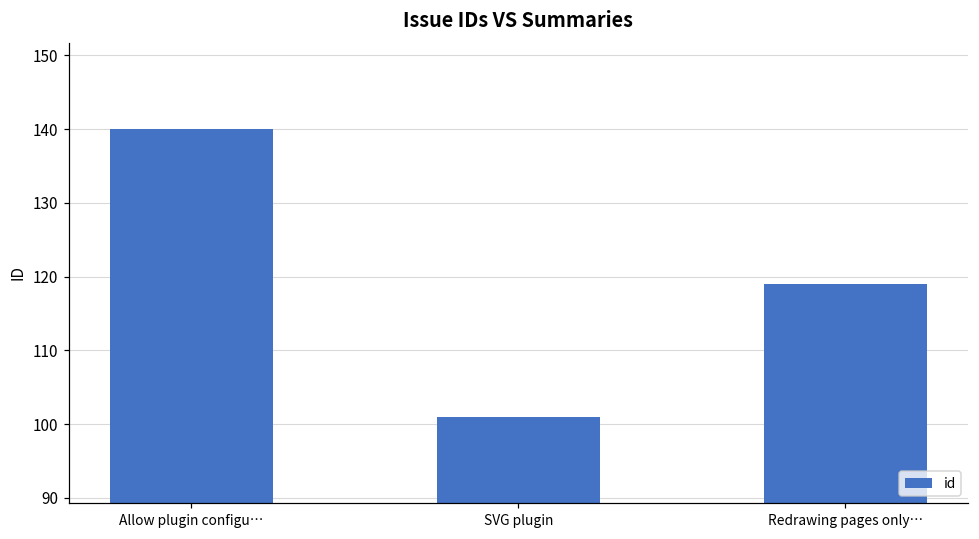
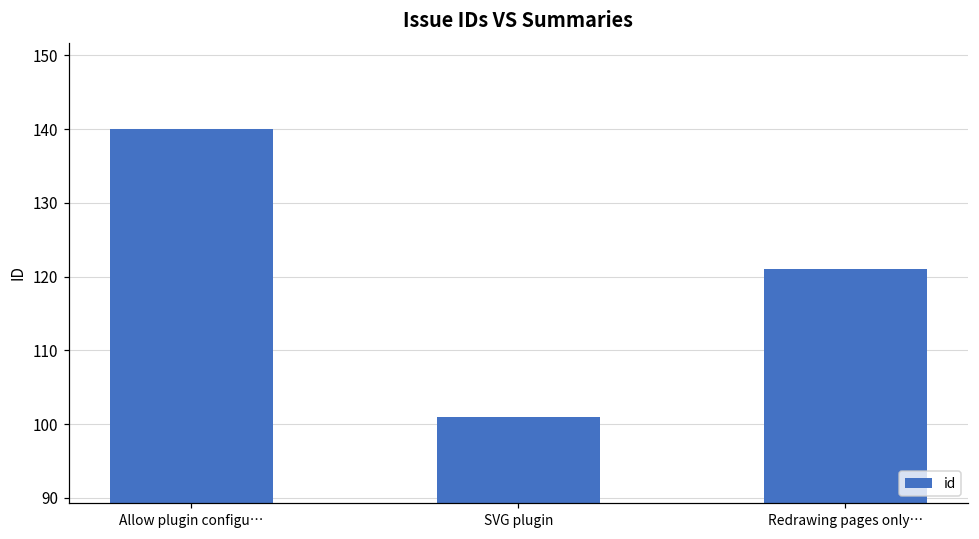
  {
    "Allow plugin configu…": 140,
    "SVG plugin": 101,
-   "Redrawing pages only…": 119
+   "Redrawing pages only…": 121
  }
